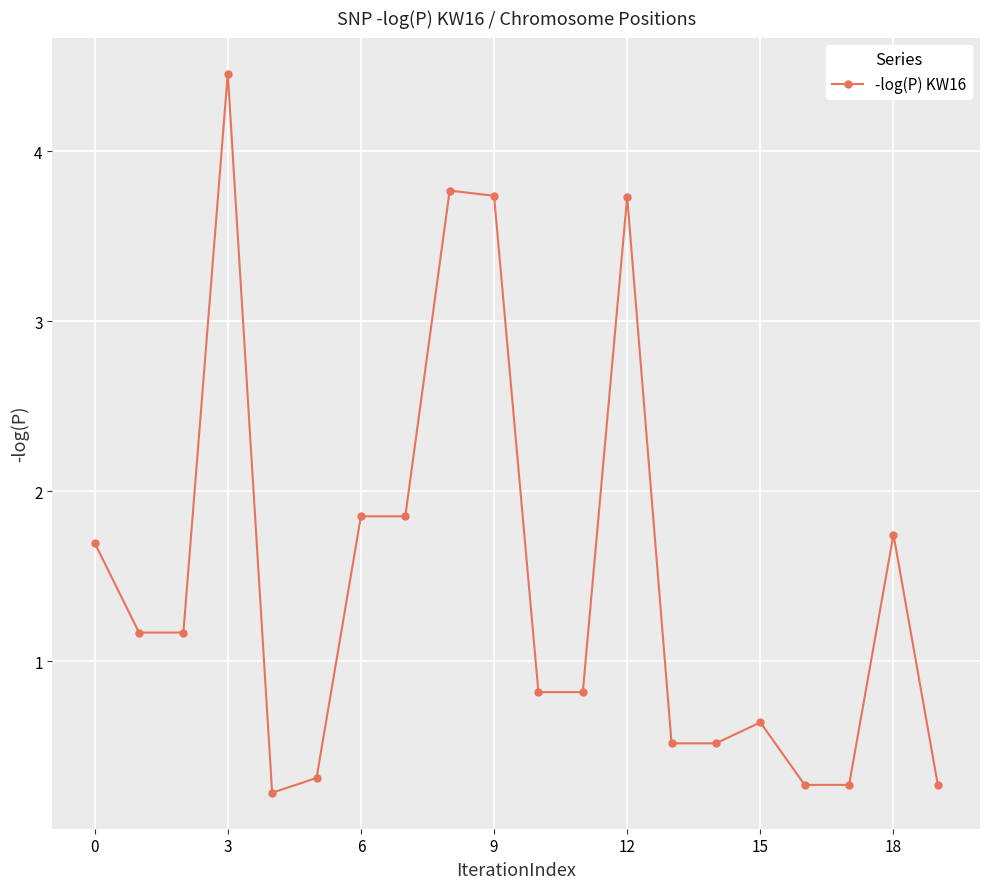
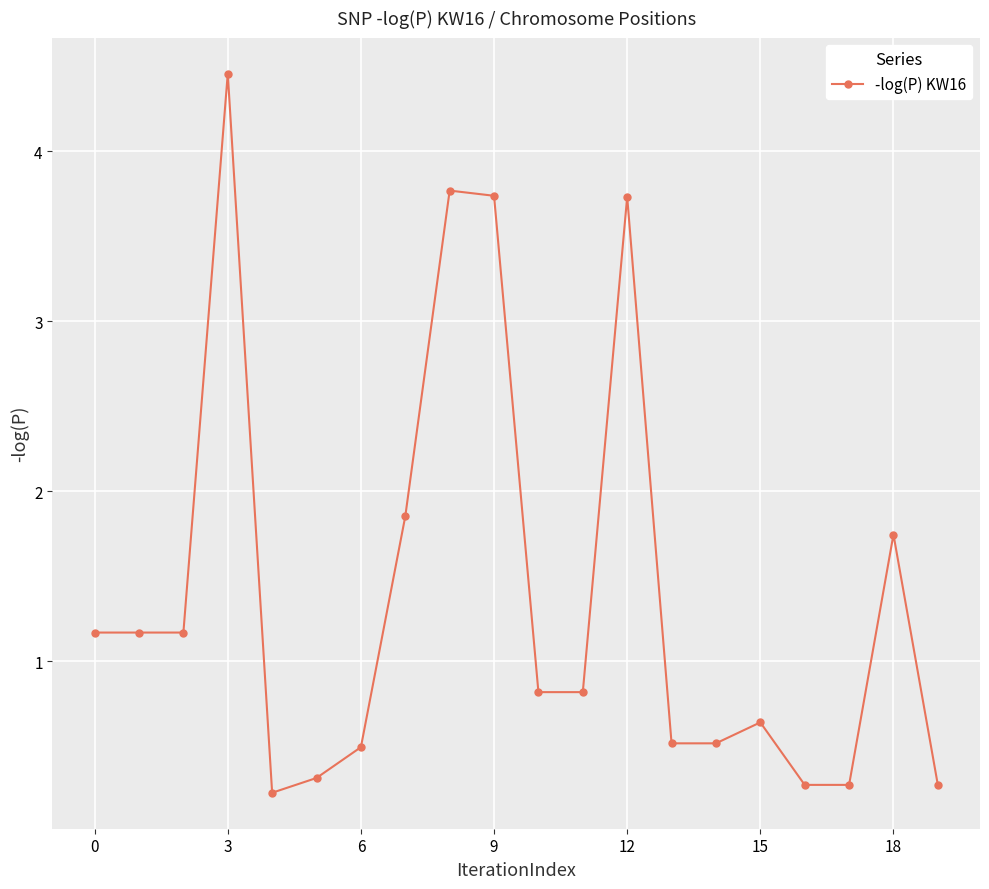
  {
-   "0": 1.70,
+   "0": 1.17,
    "3": 4.46,
-   "6": 1.85,
+   "6": 0.49,
    "9": 3.74,
    "12": 3.73,
    "15": 0.64,
    "18": 1.74
  }
